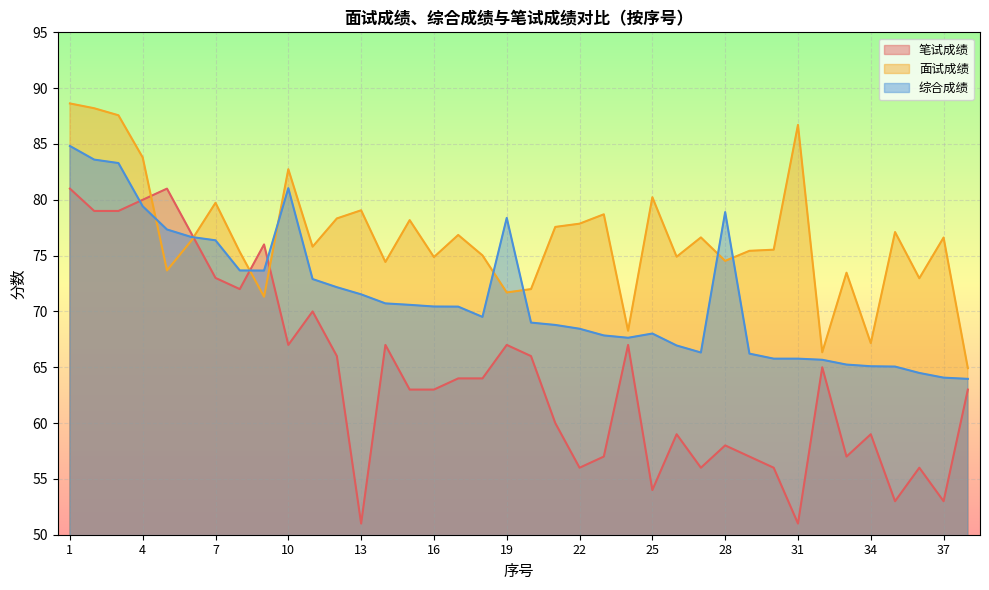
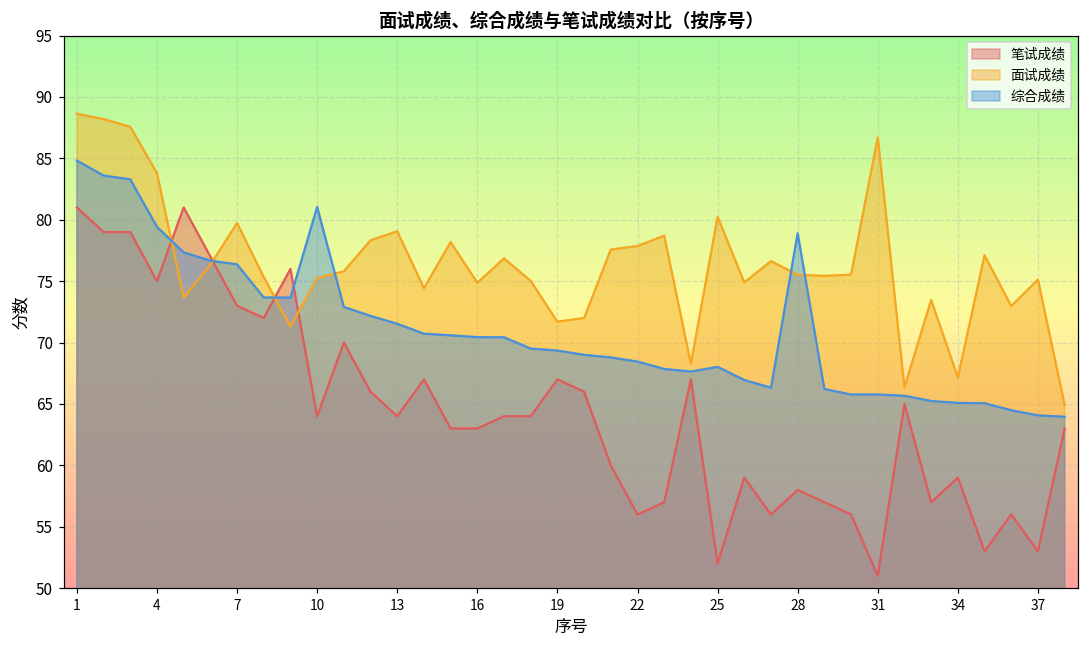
  {
    "笔试成绩": {
      "1": 81,
-     "4": 80,
+     "4": 75,
      "7": 73,
-     "10": 67,
-     "13": 51,
+     "10": 64,
+     "13": 64,
      "16": 63,
      "19": 67,
      "22": 56,
-     "25": 54,
+     "25": 52,
      "28": 58,
      "31": 51,
      "34": 59,
      "37": 53
    },
    "面试成绩": {
      "1": 88.6,
      "4": 83.8,
      "7": 79.7,
-     "10": 82.7,
+     "10": 75.3,
      "13": 79.1,
      "16": 74.9,
      "19": 71.7,
      "22": 77.9,
      "25": 80.2,
-     "28": 74.5,
+     "28": 75.5,
      "31": 86.7,
      "34": 67.2,
-     "37": 76.6
+     "37": 75.1
    },
    "综合成绩": {
      "1": 84.8,
      "4": 79.4,
      "7": 76.4,
      "10": 81.0,
      "13": 71.5,
      "16": 70.4,
-     "19": 78.4,
+     "19": 69.4,
      "22": 68.5,
      "25": 68.0,
      "28": 78.9,
      "31": 65.8,
      "34": 65.1,
      "37": 64.1
    }
  }
